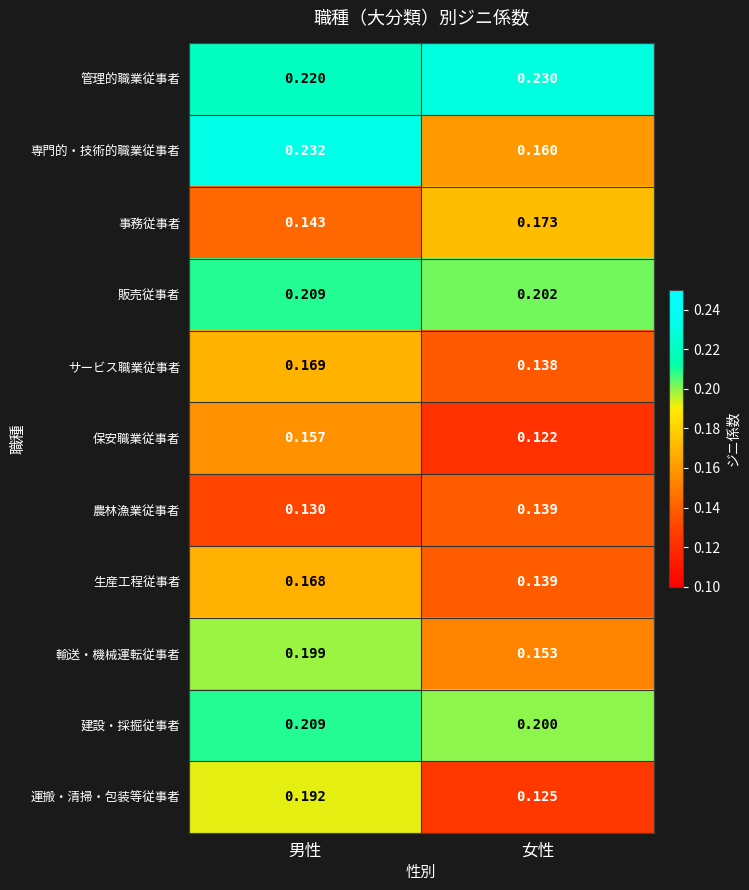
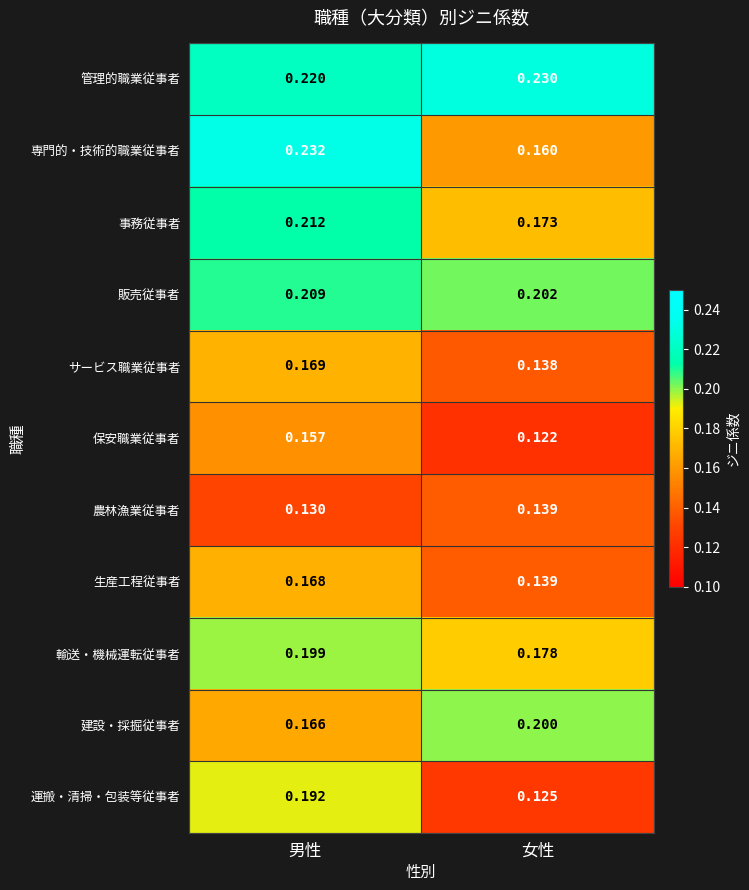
  {
    "管理的職業従事者": {
      "男性": 0.220,
      "女性": 0.230
    },
    "専門的・技術的職業従事者": {
      "男性": 0.232,
      "女性": 0.160
    },
    "事務従事者": {
-     "男性": 0.143,
+     "男性": 0.212,
      "女性": 0.173
    },
    "販売従事者": {
      "男性": 0.209,
      "女性": 0.202
    },
    "サービス職業従事者": {
      "男性": 0.169,
      "女性": 0.138
    },
    "保安職業従事者": {
      "男性": 0.157,
      "女性": 0.122
    },
    "農林漁業従事者": {
      "男性": 0.130,
      "女性": 0.139
    },
    "生産工程従事者": {
      "男性": 0.168,
      "女性": 0.139
    },
    "輸送・機械運転従事者": {
      "男性": 0.199,
-     "女性": 0.153
+     "女性": 0.178
    },
    "建設・採掘従事者": {
-     "男性": 0.209,
+     "男性": 0.166,
      "女性": 0.200
    },
    "運搬・清掃・包装等従事者": {
      "男性": 0.192,
      "女性": 0.125
    }
  }
